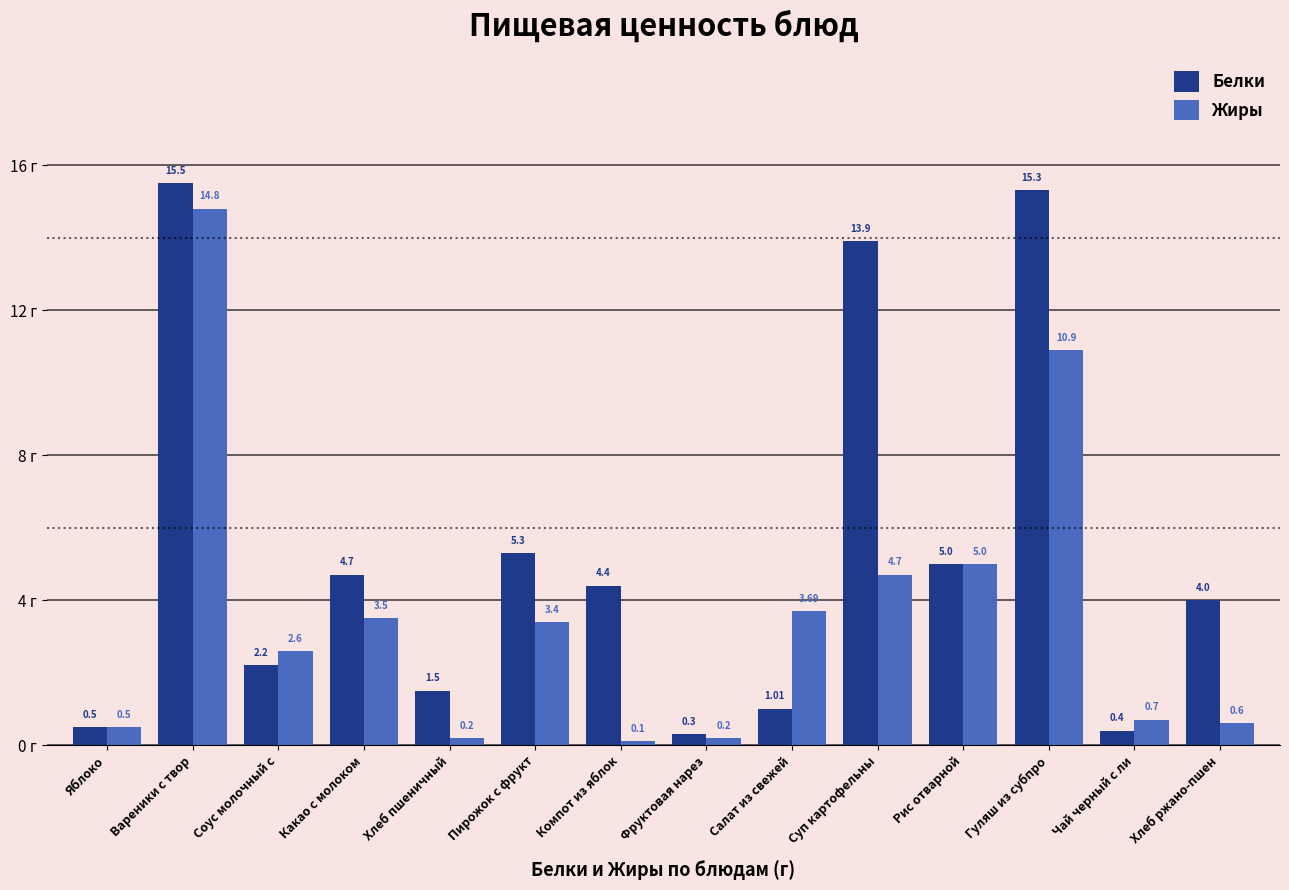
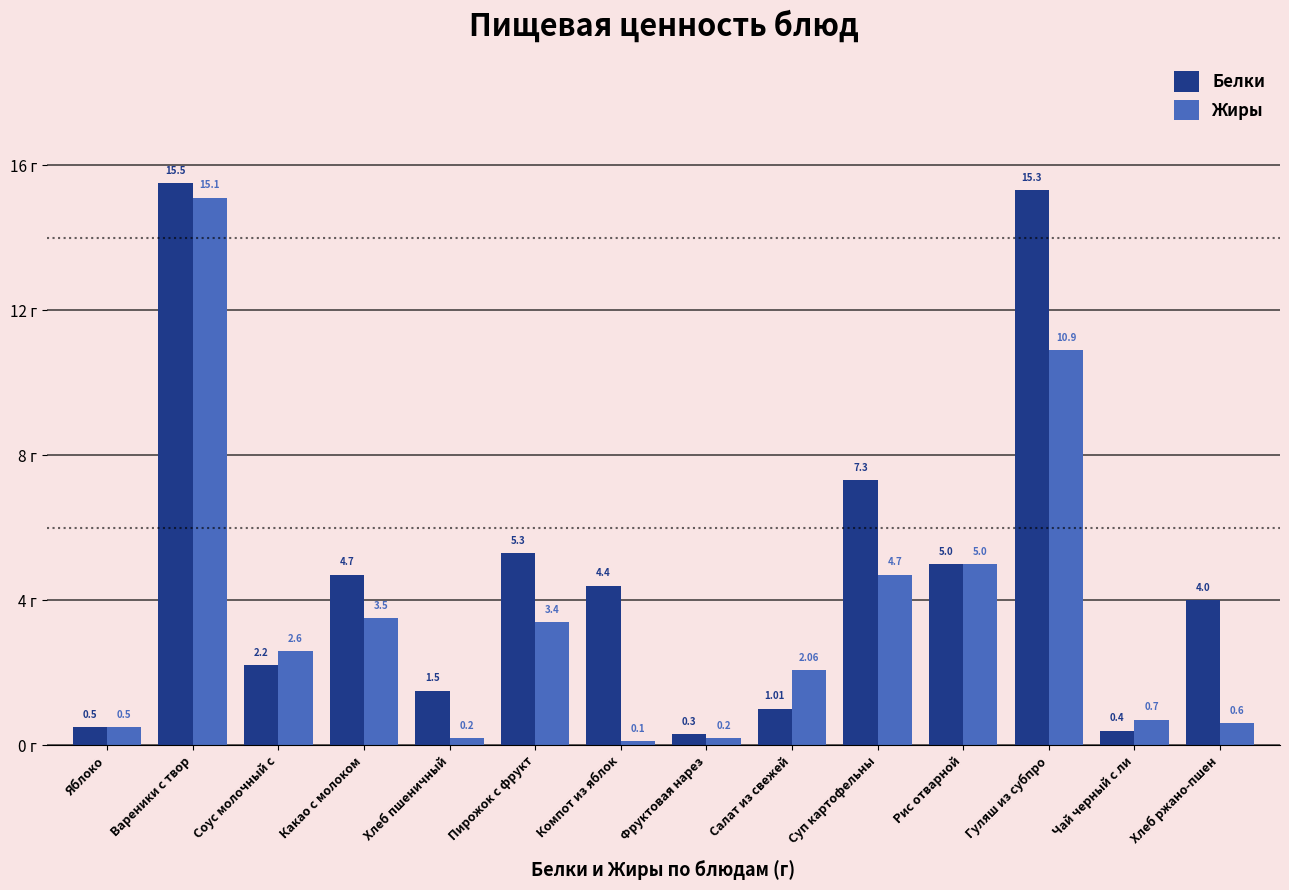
  {
    "Белки": {
      "Яблоко": 0.5,
      "Вареники с твор": 15.5,
      "Соус молочный с": 2.2,
      "Какао с молоком": 4.7,
      "Хлеб пшеничный": 1.5,
      "Пирожок с фрукт": 5.3,
      "Компот из яблок": 4.4,
      "Фруктовая нарез": 0.3,
      "Салат из свежей": 1.01,
-     "Суп картофельны": 13.9,
+     "Суп картофельны": 7.3,
      "Рис отварной": 5.0,
      "Гуляш из субпро": 15.3,
      "Чай черный с ли": 0.4,
      "Хлеб ржано-пшен": 4.0
    },
    "Жиры": {
      "Яблоко": 0.5,
-     "Вареники с твор": 14.8,
+     "Вареники с твор": 15.1,
      "Соус молочный с": 2.6,
      "Какао с молоком": 3.5,
      "Хлеб пшеничный": 0.2,
      "Пирожок с фрукт": 3.4,
      "Компот из яблок": 0.1,
      "Фруктовая нарез": 0.2,
-     "Салат из свежей": 3.69,
+     "Салат из свежей": 2.06,
      "Суп картофельны": 4.7,
      "Рис отварной": 5.0,
      "Гуляш из субпро": 10.9,
      "Чай черный с ли": 0.7,
      "Хлеб ржано-пшен": 0.6
    }
  }
